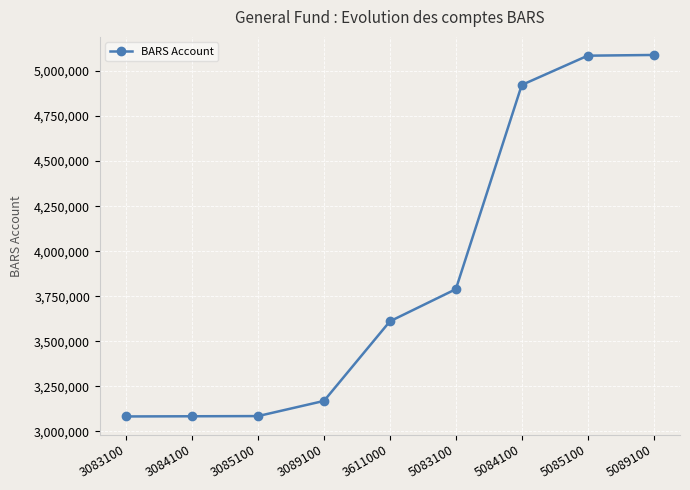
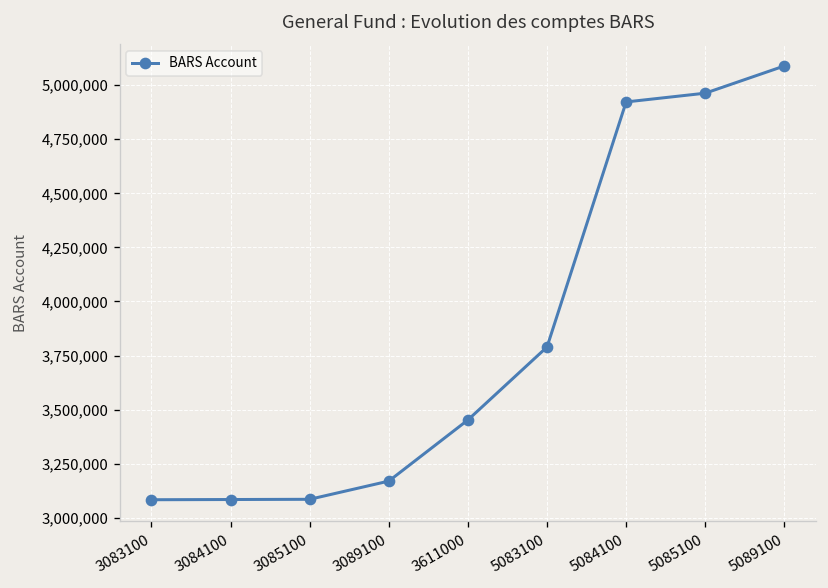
  {
    "3083100": "3,080,000",
    "3084100": "3,080,000",
    "3085100": "3,090,000",
    "3089100": "3,170,000",
-   "3611000": "3,610,000",
+   "3611000": "3,450,000",
    "5083100": "3,790,000",
    "5084100": "4,920,000",
-   "5085100": "5,090,000",
+   "5085100": "4,960,000",
    "5089100": "5,090,000"
  }
